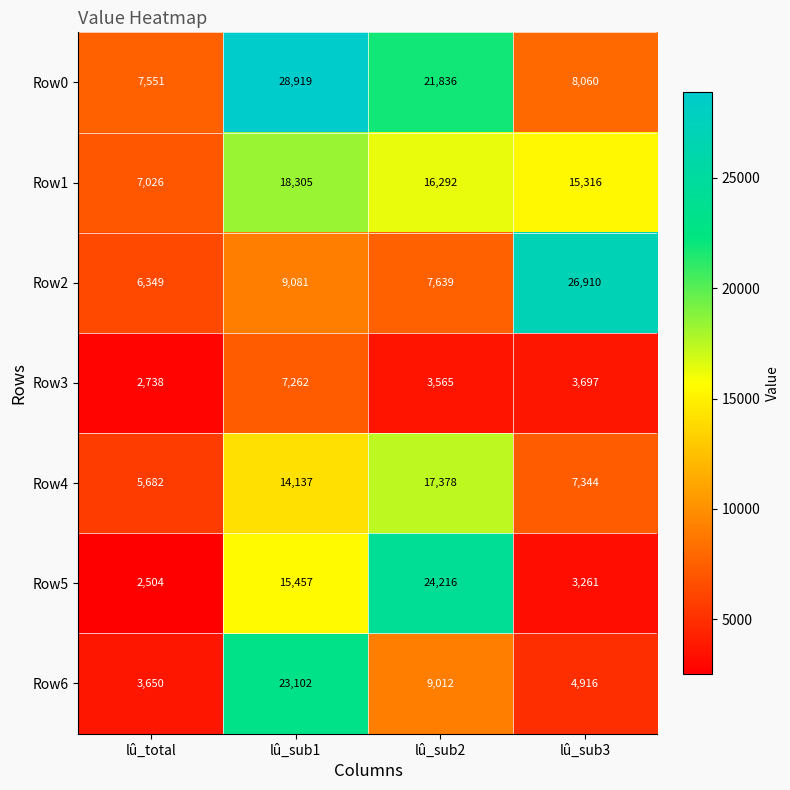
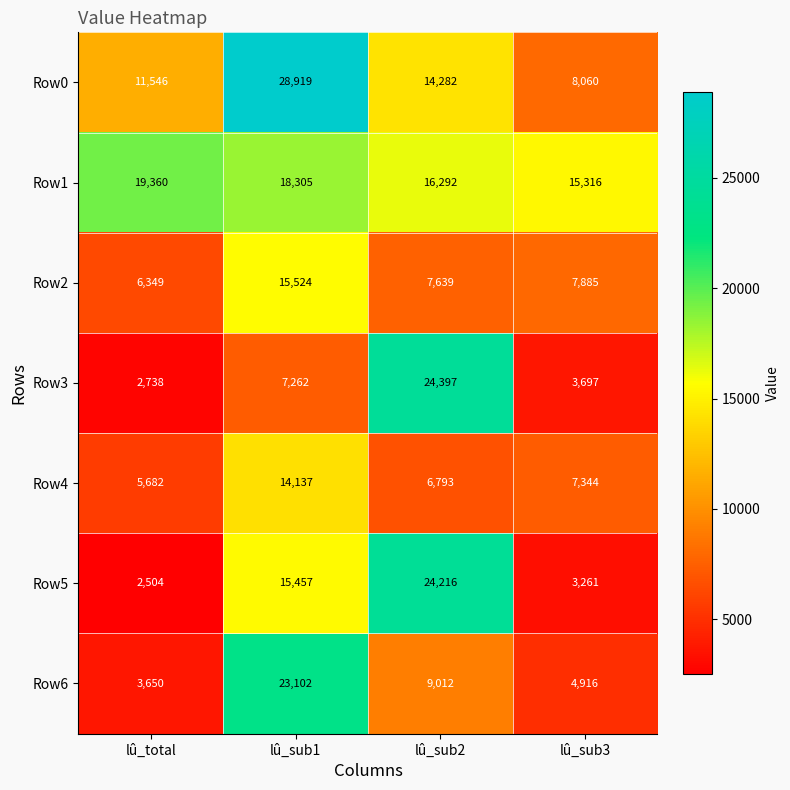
  {
    "Row0": {
-     "lû_total": "7,551",
+     "lû_total": "11,546",
      "lû_sub1": "28,919",
-     "lû_sub2": "21,836",
+     "lû_sub2": "14,282",
      "lû_sub3": "8,060"
    },
    "Row1": {
-     "lû_total": "7,026",
+     "lû_total": "19,360",
      "lû_sub1": "18,305",
      "lû_sub2": "16,292",
      "lû_sub3": "15,316"
    },
    "Row2": {
      "lû_total": "6,349",
-     "lû_sub1": "9,081",
+     "lû_sub1": "15,524",
      "lû_sub2": "7,639",
-     "lû_sub3": "26,910"
+     "lû_sub3": "7,885"
    },
    "Row3": {
      "lû_total": "2,738",
      "lû_sub1": "7,262",
-     "lû_sub2": "3,565",
+     "lû_sub2": "24,397",
      "lû_sub3": "3,697"
    },
    "Row4": {
      "lû_total": "5,682",
      "lû_sub1": "14,137",
-     "lû_sub2": "17,378",
+     "lû_sub2": "6,793",
      "lû_sub3": "7,344"
    },
    "Row5": {
      "lû_total": "2,504",
      "lû_sub1": "15,457",
      "lû_sub2": "24,216",
      "lû_sub3": "3,261"
    },
    "Row6": {
      "lû_total": "3,650",
      "lû_sub1": "23,102",
      "lû_sub2": "9,012",
      "lû_sub3": "4,916"
    }
  }
